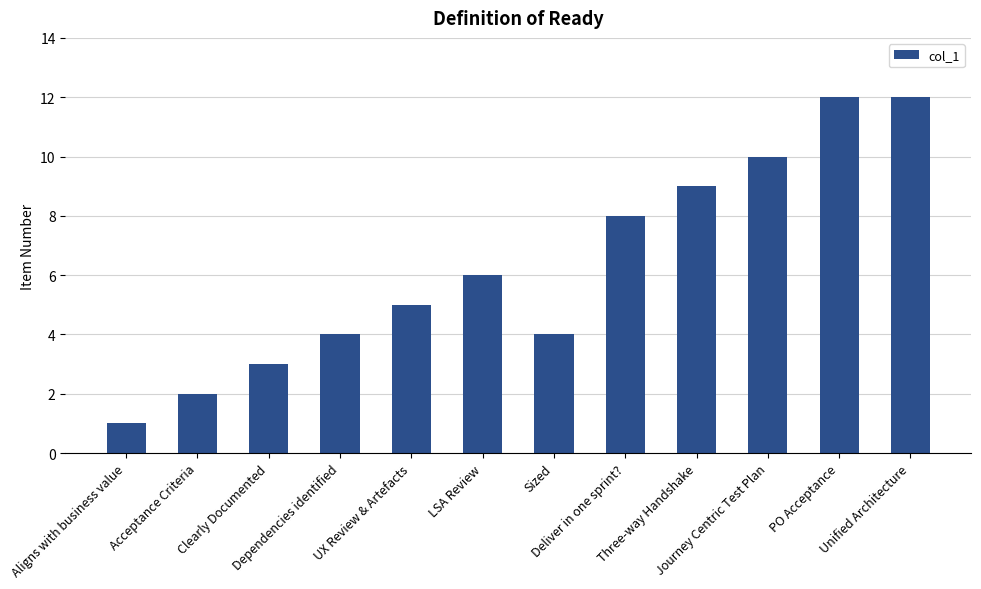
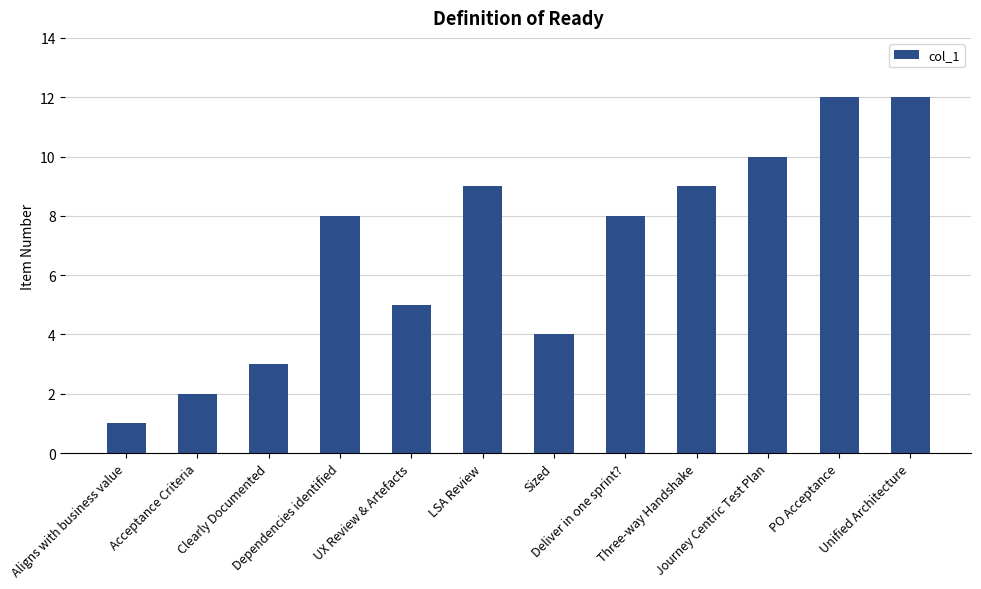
  {
    "Aligns with business value": 1,
    "Acceptance Criteria": 2,
    "Clearly Documented": 3,
-   "Dependencies identified": 4,
+   "Dependencies identified": 8,
    "UX Review & Artefacts": 5,
-   "LSA Review": 6,
+   "LSA Review": 9,
    "Sized": 4,
    "Deliver in one sprint?": 8,
    "Three-way Handshake": 9,
    "Journey Centric Test Plan": 10,
    "PO Acceptance": 12,
    "Unified Architecture": 12
  }
